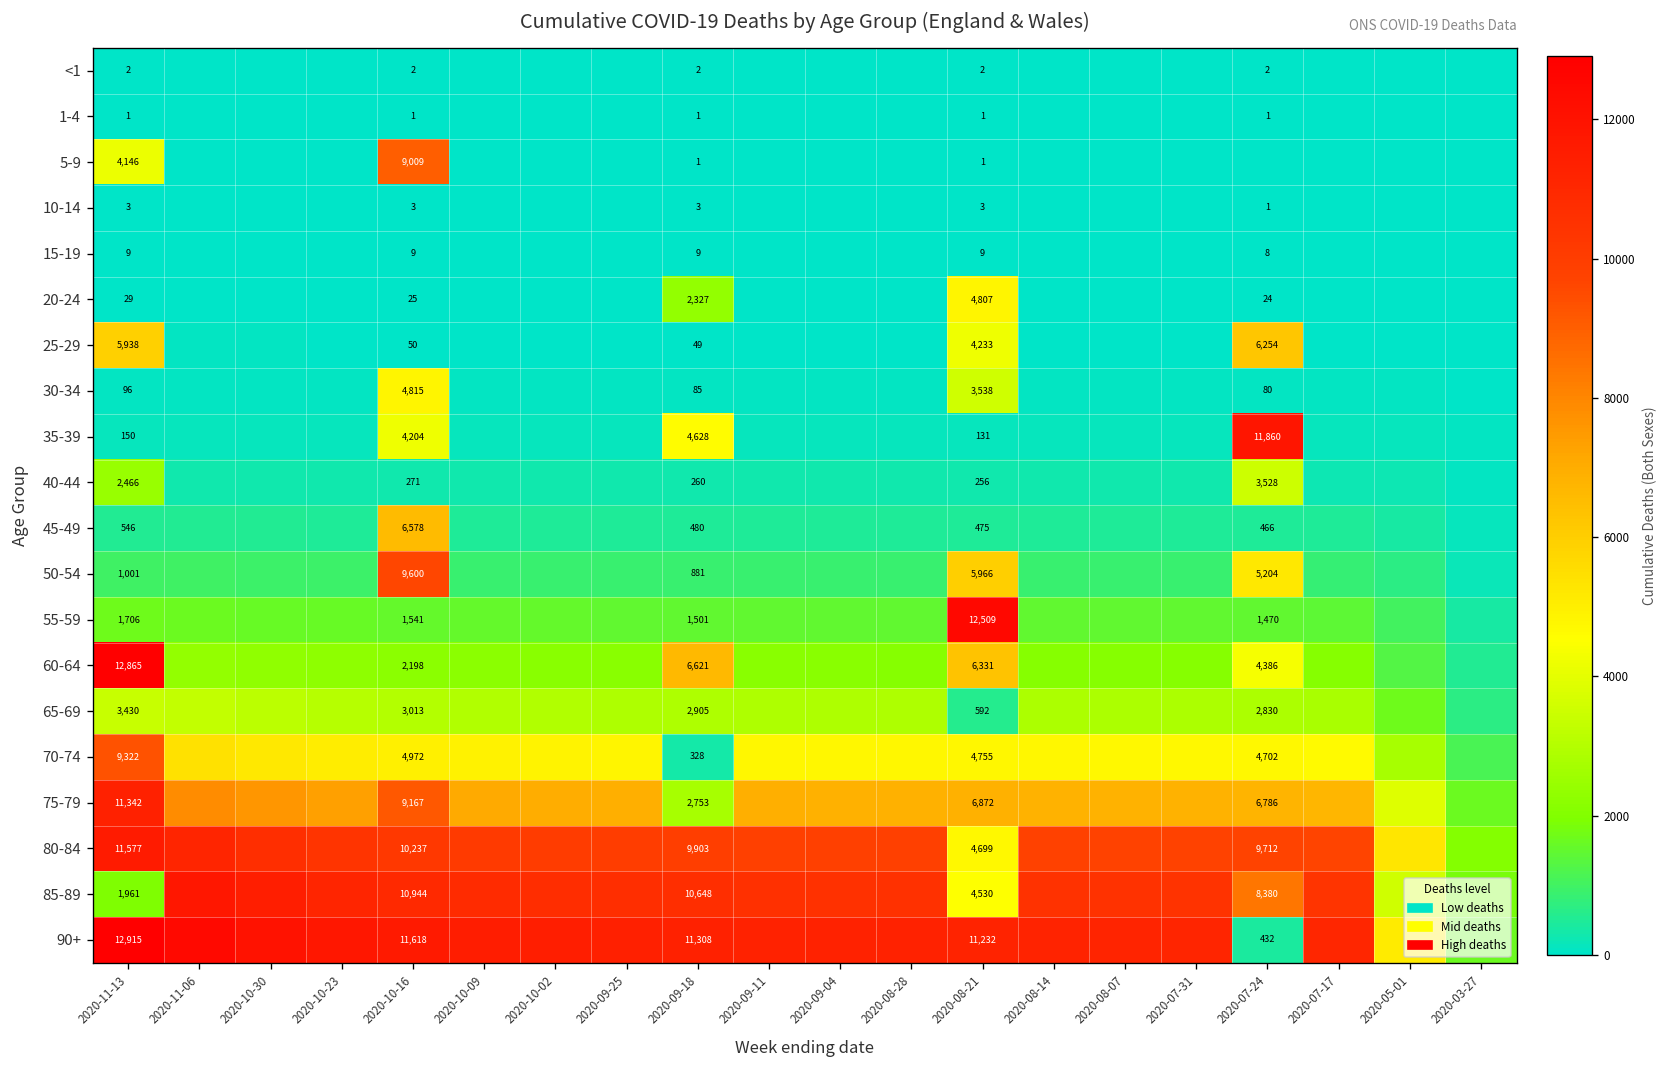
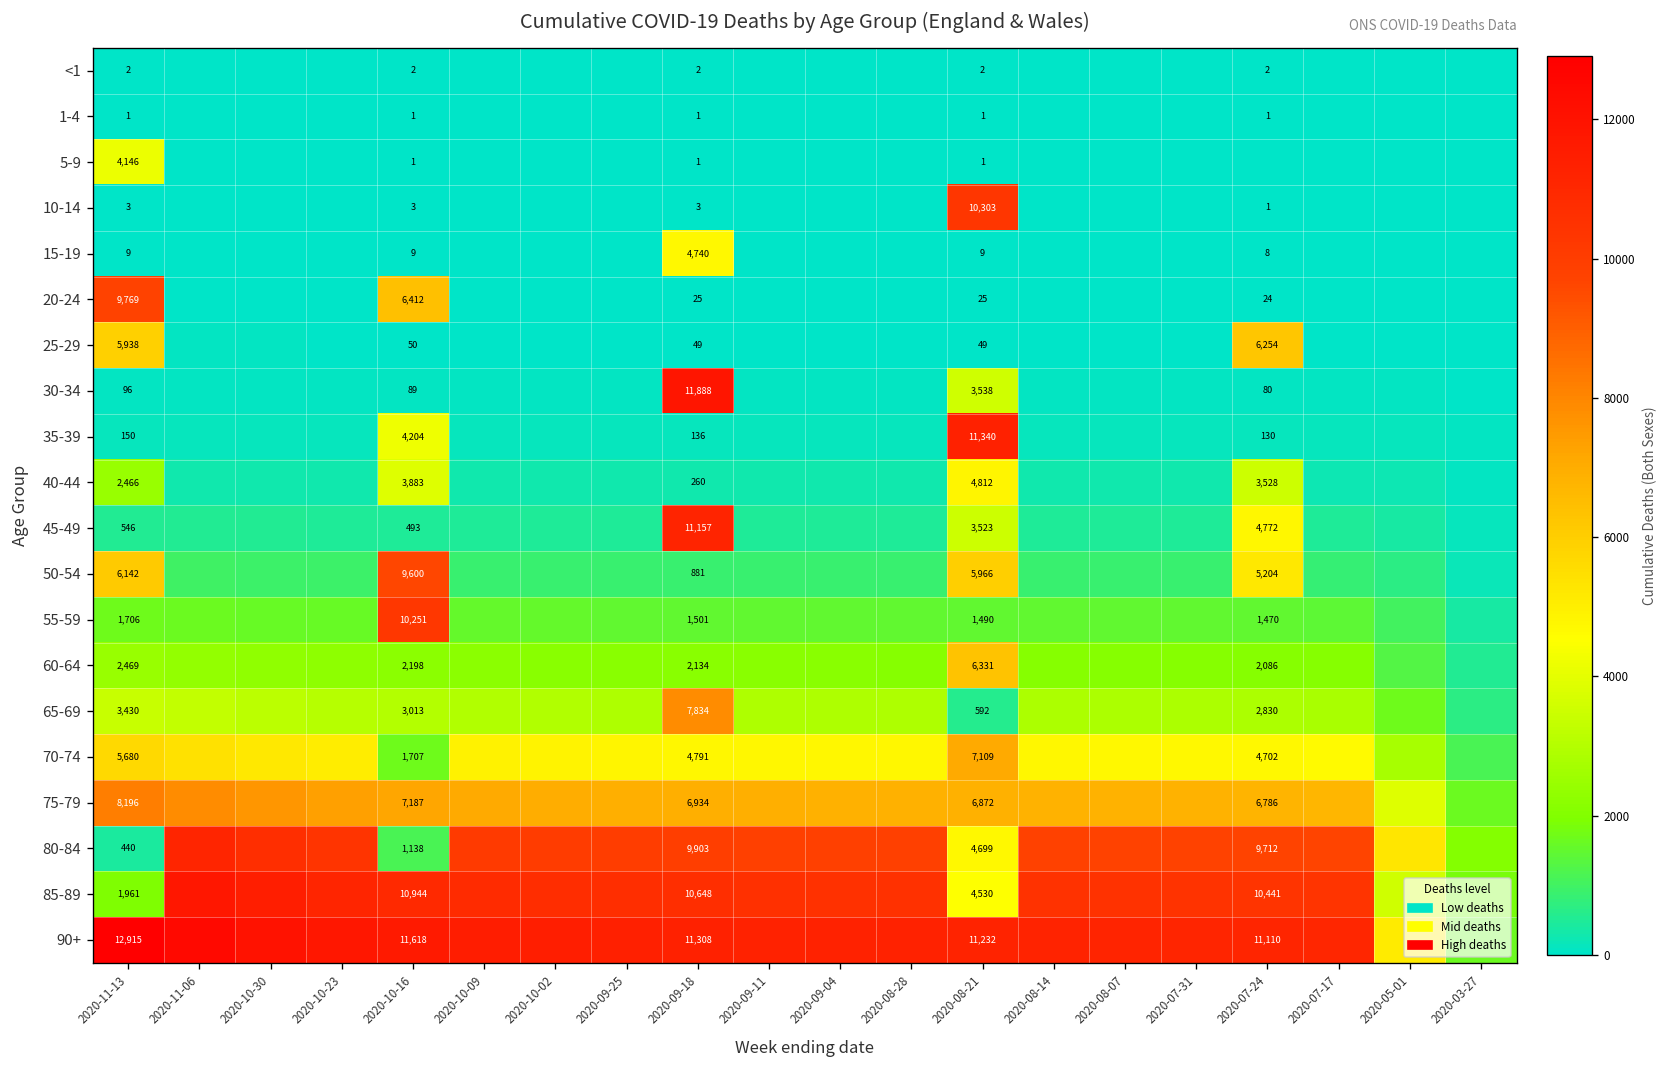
  {
    "<1": {
      "2020-11-13": "2",
      "2020-10-16": "2",
      "2020-09-18": "2",
      "2020-08-21": "2",
      "2020-07-24": "2"
    },
    "1-4": {
      "2020-11-13": "1",
      "2020-10-16": "1",
      "2020-09-18": "1",
      "2020-08-21": "1",
      "2020-07-24": "1"
    },
    "5-9": {
      "2020-11-13": "4,146",
-     "2020-10-16": "9,009",
+     "2020-10-16": "1",
      "2020-09-18": "1",
      "2020-08-21": "1"
    },
    "10-14": {
      "2020-11-13": "3",
      "2020-10-16": "3",
      "2020-09-18": "3",
-     "2020-08-21": "3",
+     "2020-08-21": "10,303",
      "2020-07-24": "1"
    },
    "15-19": {
      "2020-11-13": "9",
      "2020-10-16": "9",
-     "2020-09-18": "9",
+     "2020-09-18": "4,740",
      "2020-08-21": "9",
      "2020-07-24": "8"
    },
    "20-24": {
-     "2020-11-13": "29",
-     "2020-10-16": "25",
-     "2020-09-18": "2,327",
-     "2020-08-21": "4,807",
+     "2020-11-13": "9,769",
+     "2020-10-16": "6,412",
+     "2020-09-18": "25",
+     "2020-08-21": "25",
      "2020-07-24": "24"
    },
    "25-29": {
      "2020-11-13": "5,938",
      "2020-10-16": "50",
      "2020-09-18": "49",
-     "2020-08-21": "4,233",
+     "2020-08-21": "49",
      "2020-07-24": "6,254"
    },
    "30-34": {
      "2020-11-13": "96",
-     "2020-10-16": "4,815",
-     "2020-09-18": "85",
+     "2020-10-16": "89",
+     "2020-09-18": "11,888",
      "2020-08-21": "3,538",
      "2020-07-24": "80"
    },
    "35-39": {
      "2020-11-13": "150",
      "2020-10-16": "4,204",
-     "2020-09-18": "4,628",
-     "2020-08-21": "131",
-     "2020-07-24": "11,860"
+     "2020-09-18": "136",
+     "2020-08-21": "11,340",
+     "2020-07-24": "130"
    },
    "40-44": {
      "2020-11-13": "2,466",
-     "2020-10-16": "271",
+     "2020-10-16": "3,883",
      "2020-09-18": "260",
-     "2020-08-21": "256",
+     "2020-08-21": "4,812",
      "2020-07-24": "3,528"
    },
    "45-49": {
      "2020-11-13": "546",
-     "2020-10-16": "6,578",
-     "2020-09-18": "480",
-     "2020-08-21": "475",
-     "2020-07-24": "466"
+     "2020-10-16": "493",
+     "2020-09-18": "11,157",
+     "2020-08-21": "3,523",
+     "2020-07-24": "4,772"
    },
    "50-54": {
-     "2020-11-13": "1,001",
+     "2020-11-13": "6,142",
      "2020-10-16": "9,600",
      "2020-09-18": "881",
      "2020-08-21": "5,966",
      "2020-07-24": "5,204"
    },
    "55-59": {
      "2020-11-13": "1,706",
-     "2020-10-16": "1,541",
+     "2020-10-16": "10,251",
      "2020-09-18": "1,501",
-     "2020-08-21": "12,509",
+     "2020-08-21": "1,490",
      "2020-07-24": "1,470"
    },
    "60-64": {
-     "2020-11-13": "12,865",
+     "2020-11-13": "2,469",
      "2020-10-16": "2,198",
-     "2020-09-18": "6,621",
+     "2020-09-18": "2,134",
      "2020-08-21": "6,331",
-     "2020-07-24": "4,386"
+     "2020-07-24": "2,086"
    },
    "65-69": {
      "2020-11-13": "3,430",
      "2020-10-16": "3,013",
-     "2020-09-18": "2,905",
+     "2020-09-18": "7,834",
      "2020-08-21": "592",
      "2020-07-24": "2,830"
    },
    "70-74": {
-     "2020-11-13": "9,322",
-     "2020-10-16": "4,972",
-     "2020-09-18": "328",
-     "2020-08-21": "4,755",
+     "2020-11-13": "5,680",
+     "2020-10-16": "1,707",
+     "2020-09-18": "4,791",
+     "2020-08-21": "7,109",
      "2020-07-24": "4,702"
    },
    "75-79": {
-     "2020-11-13": "11,342",
-     "2020-10-16": "9,167",
-     "2020-09-18": "2,753",
+     "2020-11-13": "8,196",
+     "2020-10-16": "7,187",
+     "2020-09-18": "6,934",
      "2020-08-21": "6,872",
      "2020-07-24": "6,786"
    },
    "80-84": {
-     "2020-11-13": "11,577",
-     "2020-10-16": "10,237",
+     "2020-11-13": "440",
+     "2020-10-16": "1,138",
      "2020-09-18": "9,903",
      "2020-08-21": "4,699",
      "2020-07-24": "9,712"
    },
    "85-89": {
      "2020-11-13": "1,961",
      "2020-10-16": "10,944",
      "2020-09-18": "10,648",
      "2020-08-21": "4,530",
-     "2020-07-24": "8,380"
+     "2020-07-24": "10,441"
    },
    "90+": {
      "2020-11-13": "12,915",
      "2020-10-16": "11,618",
      "2020-09-18": "11,308",
      "2020-08-21": "11,232",
-     "2020-07-24": "432"
+     "2020-07-24": "11,110"
    }
  }
